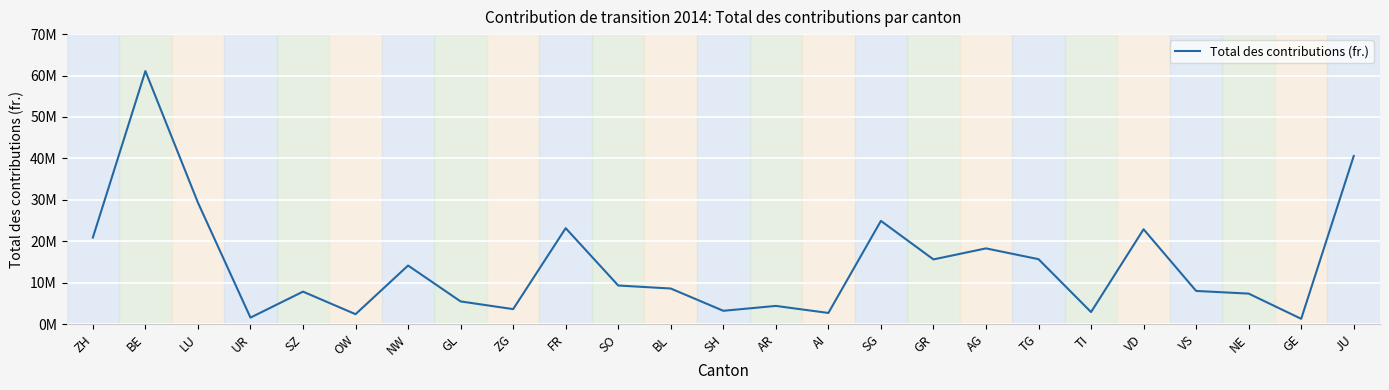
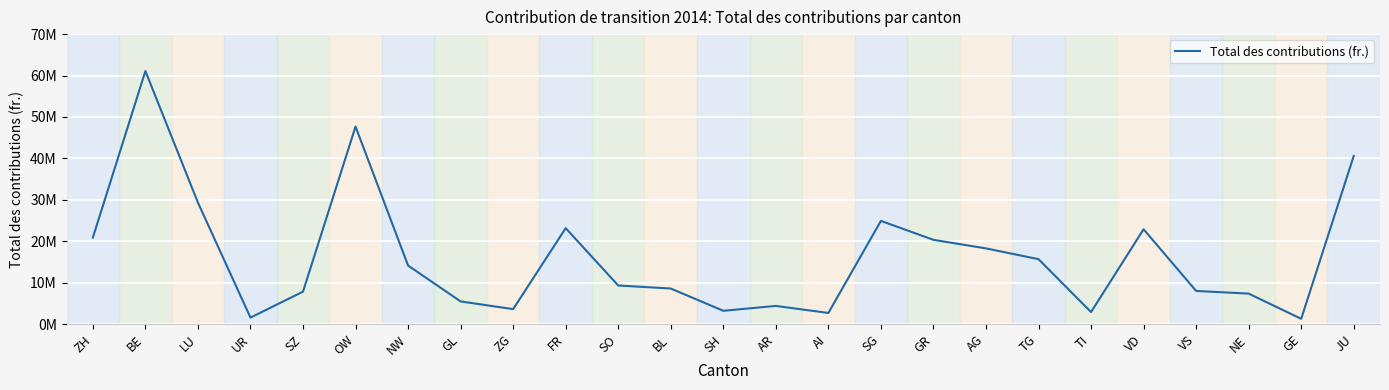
  {
    "ZH": 21000000,
    "BE": 61000000,
    "LU": 29000000,
    "UR": 2000000,
    "SZ": 8000000,
-   "OW": 2000000,
+   "OW": 48000000,
    "NW": 14000000,
    "GL": 5000000,
    "ZG": 4000000,
    "FR": 23000000,
    "SO": 9000000,
    "BL": 9000000,
    "SH": 3000000,
    "AR": 4000000,
    "AI": 3000000,
    "SG": 25000000,
-   "GR": 16000000,
+   "GR": 20000000,
    "AG": 18000000,
    "TG": 16000000,
    "TI": 3000000,
    "VD": 23000000,
    "VS": 8000000,
    "NE": 7000000,
    "GE": 1000000,
    "JU": 41000000
  }
